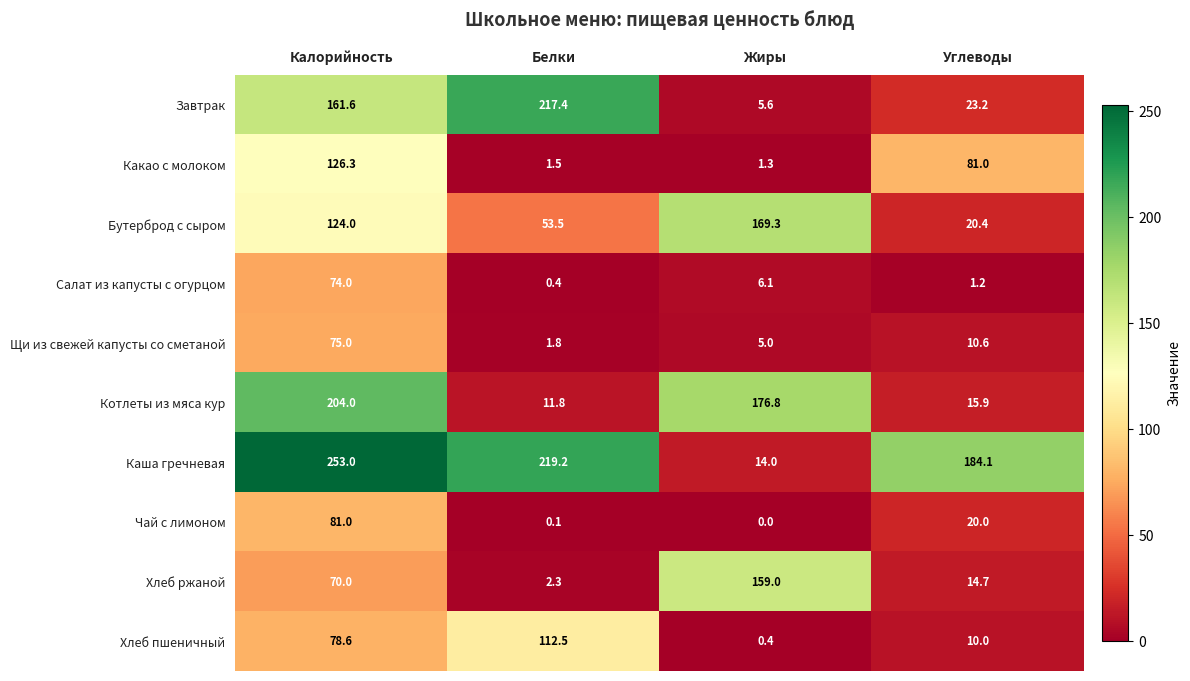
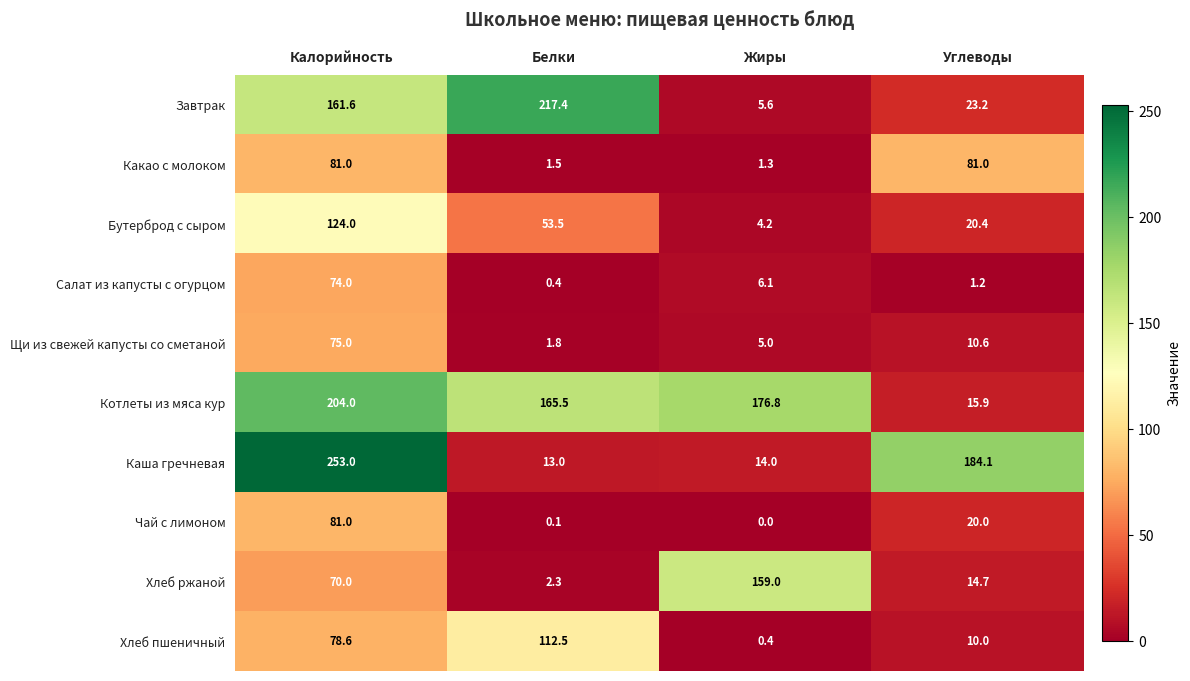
  {
    "Завтрак": {
      "Калорийность": 161.6,
      "Белки": 217.4,
      "Жиры": 5.6,
      "Углеводы": 23.2
    },
    "Какао с молоком": {
-     "Калорийность": 126.3,
+     "Калорийность": 81.0,
      "Белки": 1.5,
      "Жиры": 1.3,
      "Углеводы": 81.0
    },
    "Бутерброд с сыром": {
      "Калорийность": 124.0,
      "Белки": 53.5,
-     "Жиры": 169.3,
+     "Жиры": 4.2,
      "Углеводы": 20.4
    },
    "Салат из капусты с огурцом": {
      "Калорийность": 74.0,
      "Белки": 0.4,
      "Жиры": 6.1,
      "Углеводы": 1.2
    },
    "Щи из свежей капусты со сметаной": {
      "Калорийность": 75.0,
      "Белки": 1.8,
      "Жиры": 5.0,
      "Углеводы": 10.6
    },
    "Котлеты из мяса кур": {
      "Калорийность": 204.0,
-     "Белки": 11.8,
+     "Белки": 165.5,
      "Жиры": 176.8,
      "Углеводы": 15.9
    },
    "Каша гречневая": {
      "Калорийность": 253.0,
-     "Белки": 219.2,
+     "Белки": 13.0,
      "Жиры": 14.0,
      "Углеводы": 184.1
    },
    "Чай с лимоном": {
      "Калорийность": 81.0,
      "Белки": 0.1,
      "Жиры": 0.0,
      "Углеводы": 20.0
    },
    "Хлеб ржаной": {
      "Калорийность": 70.0,
      "Белки": 2.3,
      "Жиры": 159.0,
      "Углеводы": 14.7
    },
    "Хлеб пшеничный": {
      "Калорийность": 78.6,
      "Белки": 112.5,
      "Жиры": 0.4,
      "Углеводы": 10.0
    }
  }
